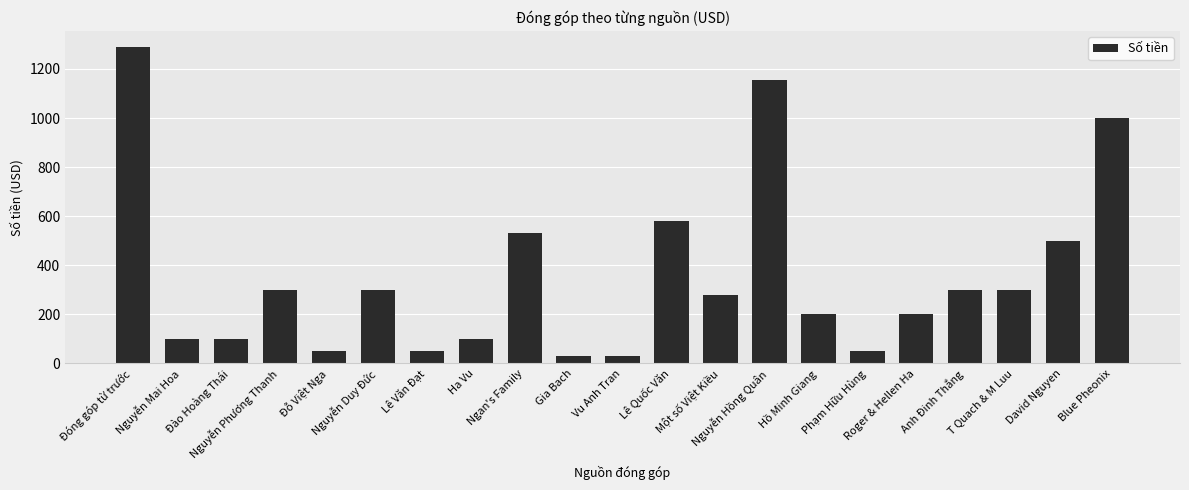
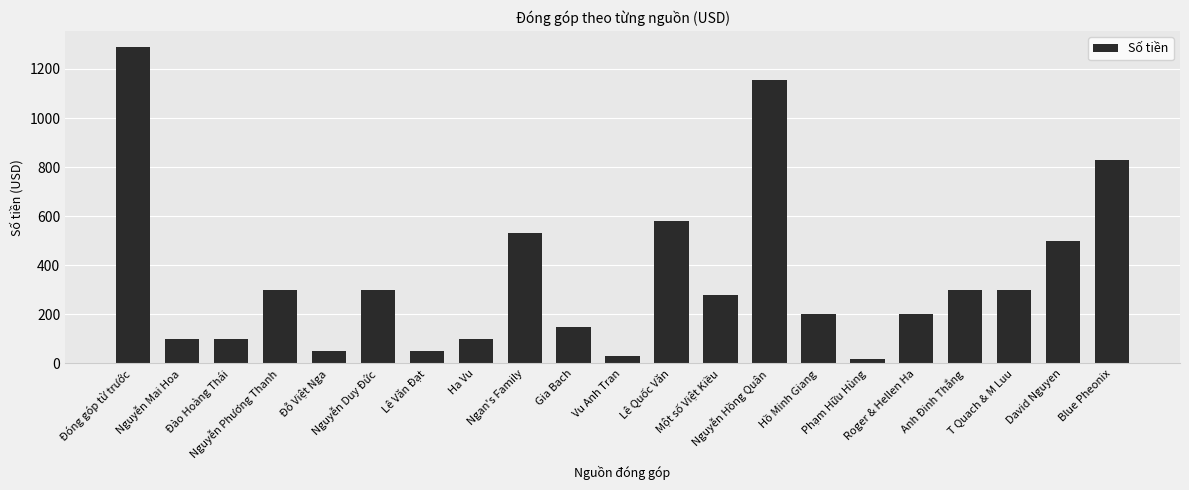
  {
    "Đóng góp từ trước": 1290,
    "Nguyễn Mai Hoa": 100,
    "Đào Hoàng Thái": 100,
    "Nguyễn Phương Thanh": 300,
    "Đỗ Việt Nga": 50,
    "Nguyễn Duy Đức": 300,
    "Lê Văn Đạt": 50,
    "Ha Vu": 100,
    "Ngan's Family": 530,
-   "Gia Bach": 30,
+   "Gia Bach": 150,
    "Vu Anh Tran": 30,
    "Lê Quốc Văn": 580,
    "Một số Việt Kiều": 280,
    "Nguyễn Hồng Quân": 1150,
    "Hồ Minh Giang": 200,
-   "Phạm Hữu Hùng": 50,
+   "Phạm Hữu Hùng": 20,
    "Roger & Hellen Ha": 200,
    "Anh Đinh Thắng": 300,
    "T Quach & M Luu": 300,
    "David Nguyen": 500,
-   "Blue Pheonix": 1000
+   "Blue Pheonix": 830
  }
